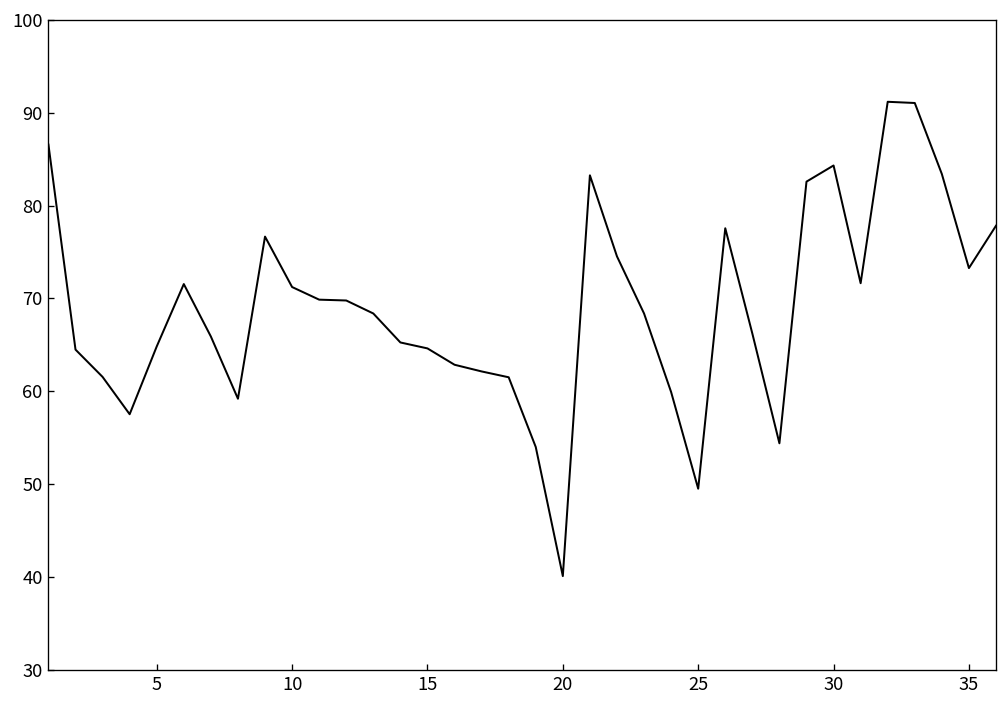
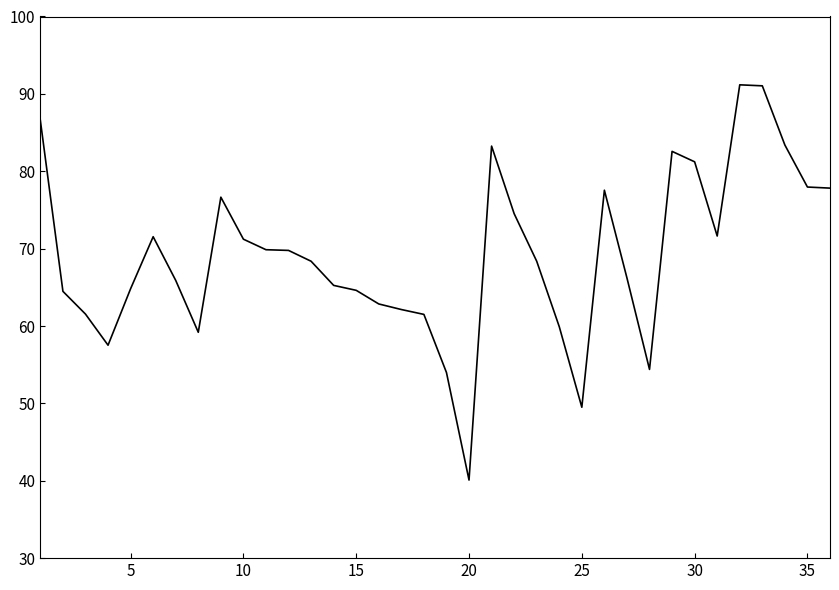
  {
    "5": 65,
    "10": 71,
    "15": 65,
    "20": 40,
    "25": 50,
-   "30": 84,
-   "35": 73
+   "30": 81,
+   "35": 78
  }
